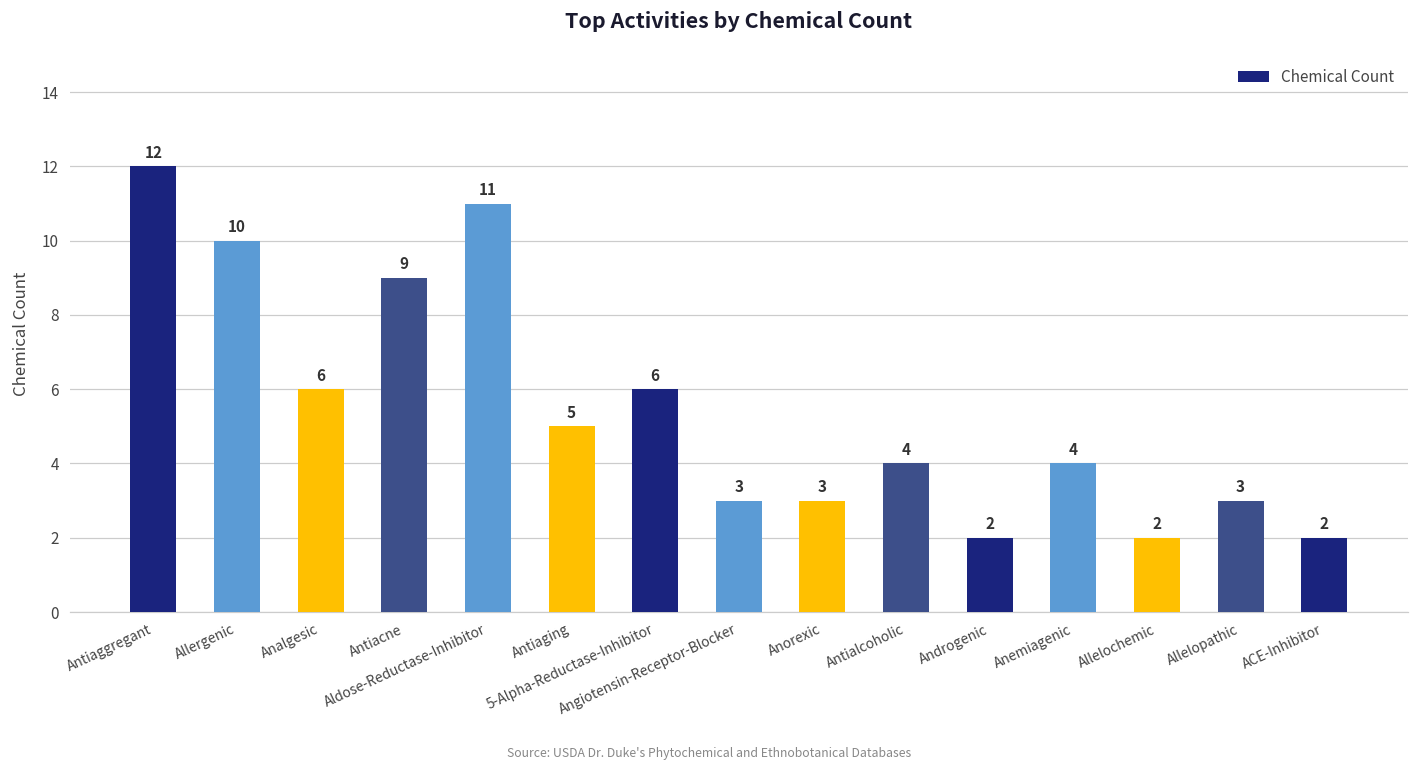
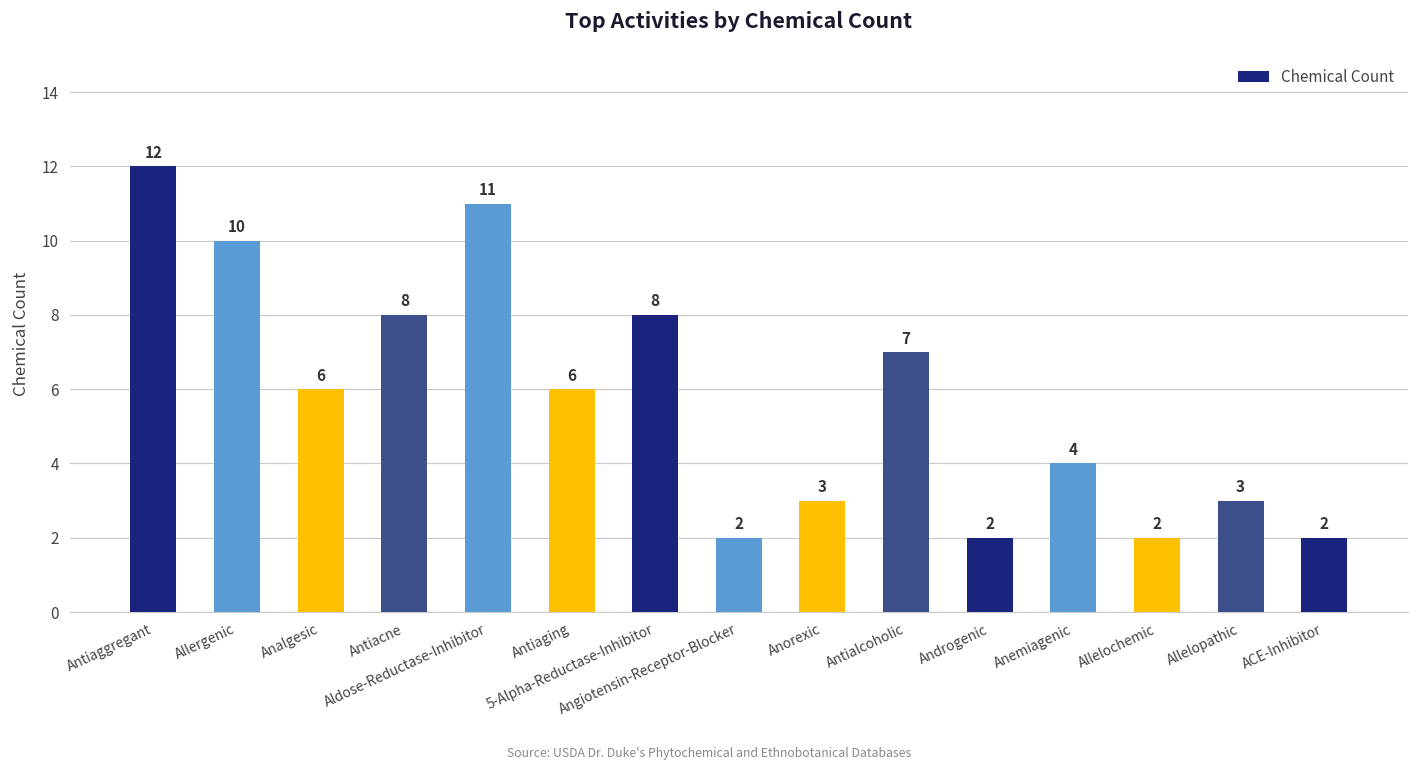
  {
    "Antiaggregant": 12,
    "Allergenic": 10,
    "Analgesic": 6,
-   "Antiacne": 9,
+   "Antiacne": 8,
    "Aldose-Reductase-Inhibitor": 11,
-   "Antiaging": 5,
-   "5-Alpha-Reductase-Inhibitor": 6,
-   "Angiotensin-Receptor-Blocker": 3,
+   "Antiaging": 6,
+   "5-Alpha-Reductase-Inhibitor": 8,
+   "Angiotensin-Receptor-Blocker": 2,
    "Anorexic": 3,
-   "Antialcoholic": 4,
+   "Antialcoholic": 7,
    "Androgenic": 2,
    "Anemiagenic": 4,
    "Allelochemic": 2,
    "Allelopathic": 3,
    "ACE-Inhibitor": 2
  }
